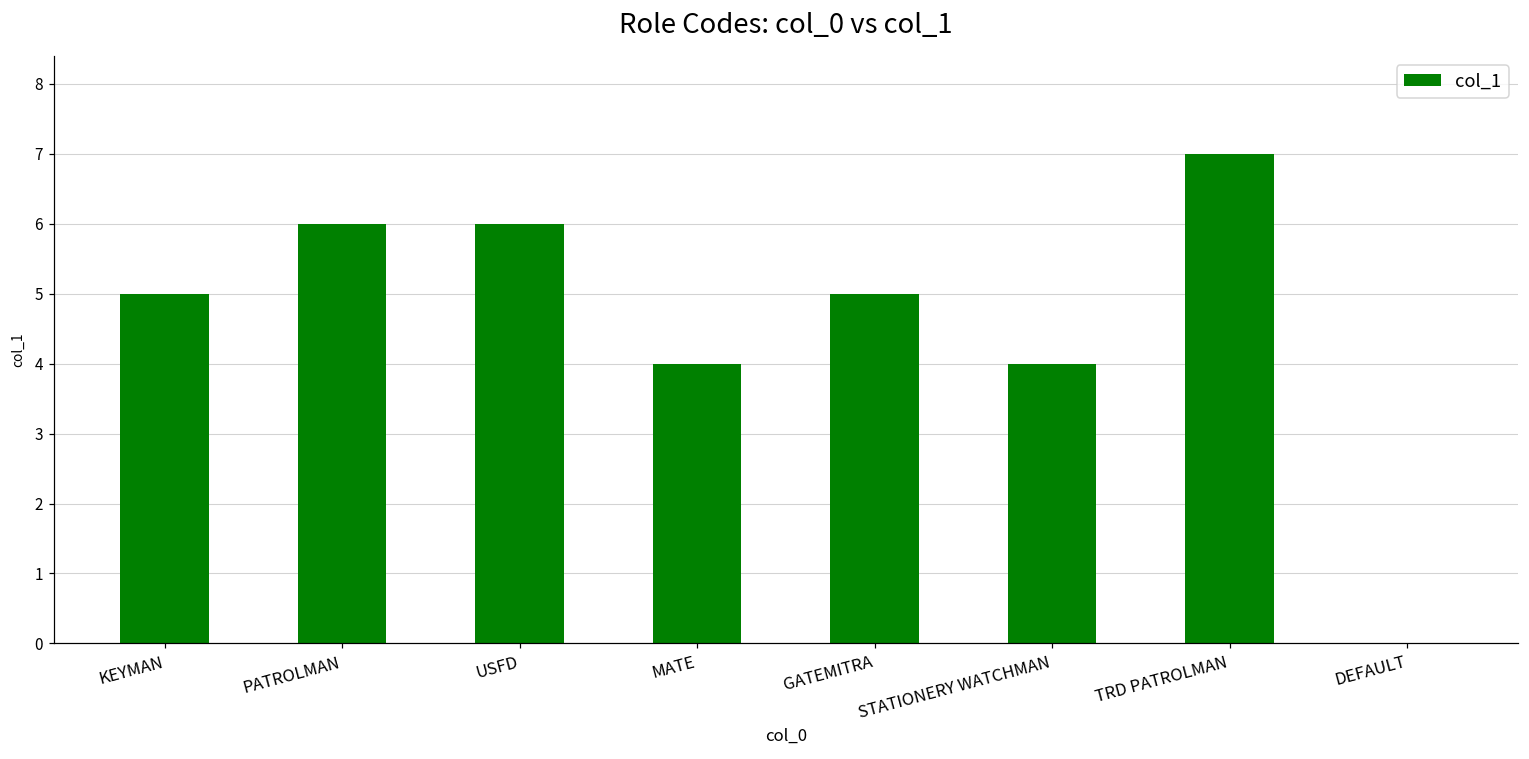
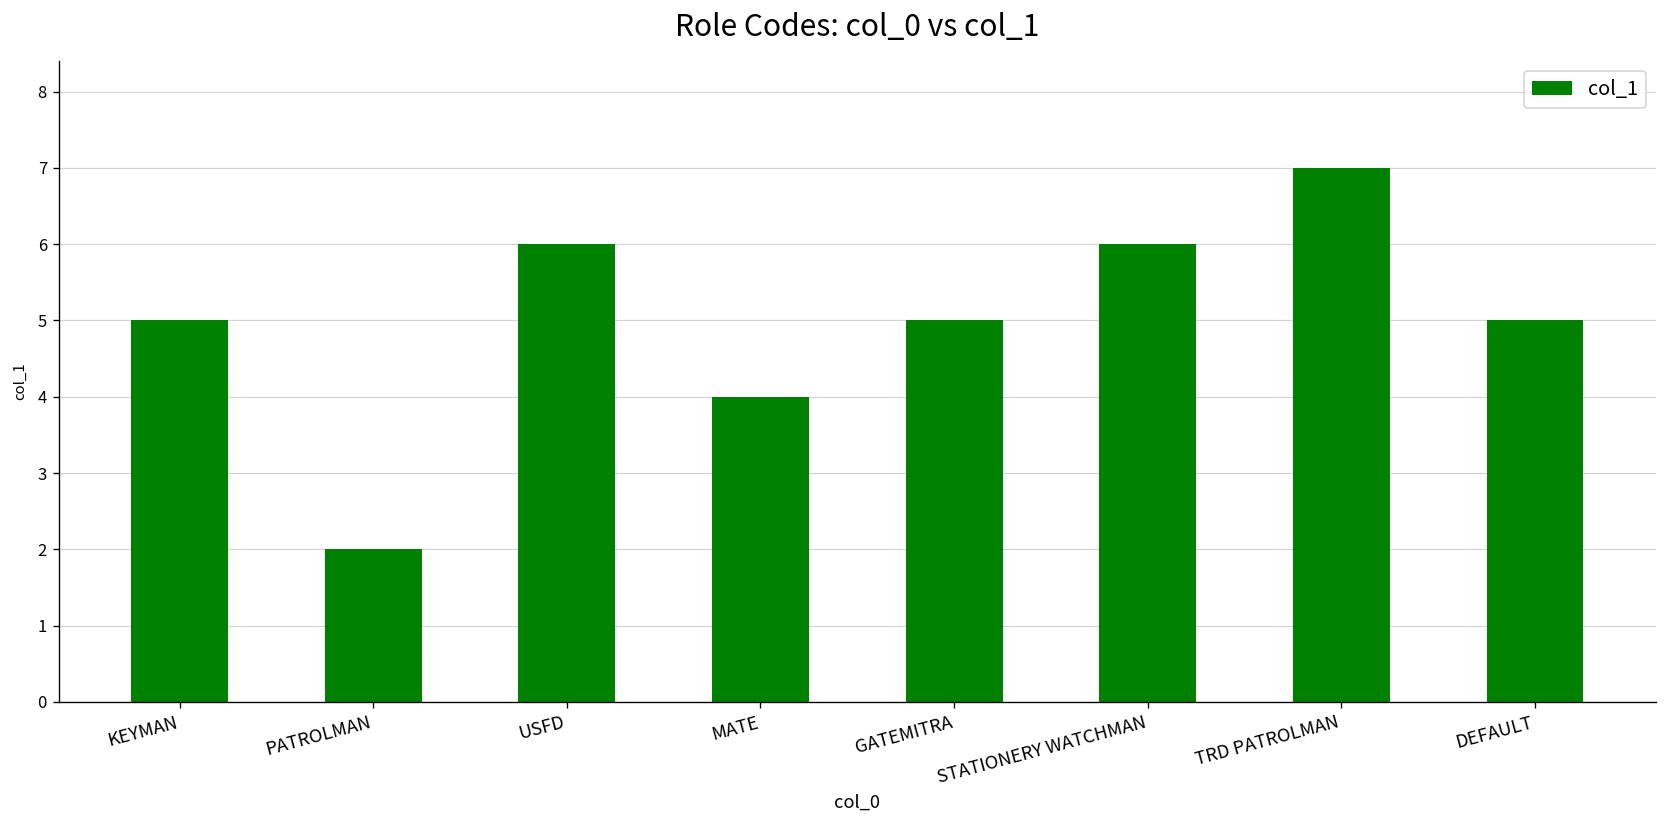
  {
    "KEYMAN": 5,
-   "PATROLMAN": 6,
+   "PATROLMAN": 2,
    "USFD": 6,
    "MATE": 4,
    "GATEMITRA": 5,
-   "STATIONERY WATCHMAN": 4,
+   "STATIONERY WATCHMAN": 6,
    "TRD PATROLMAN": 7,
-   "DEFAULT": 0
+   "DEFAULT": 5
  }
